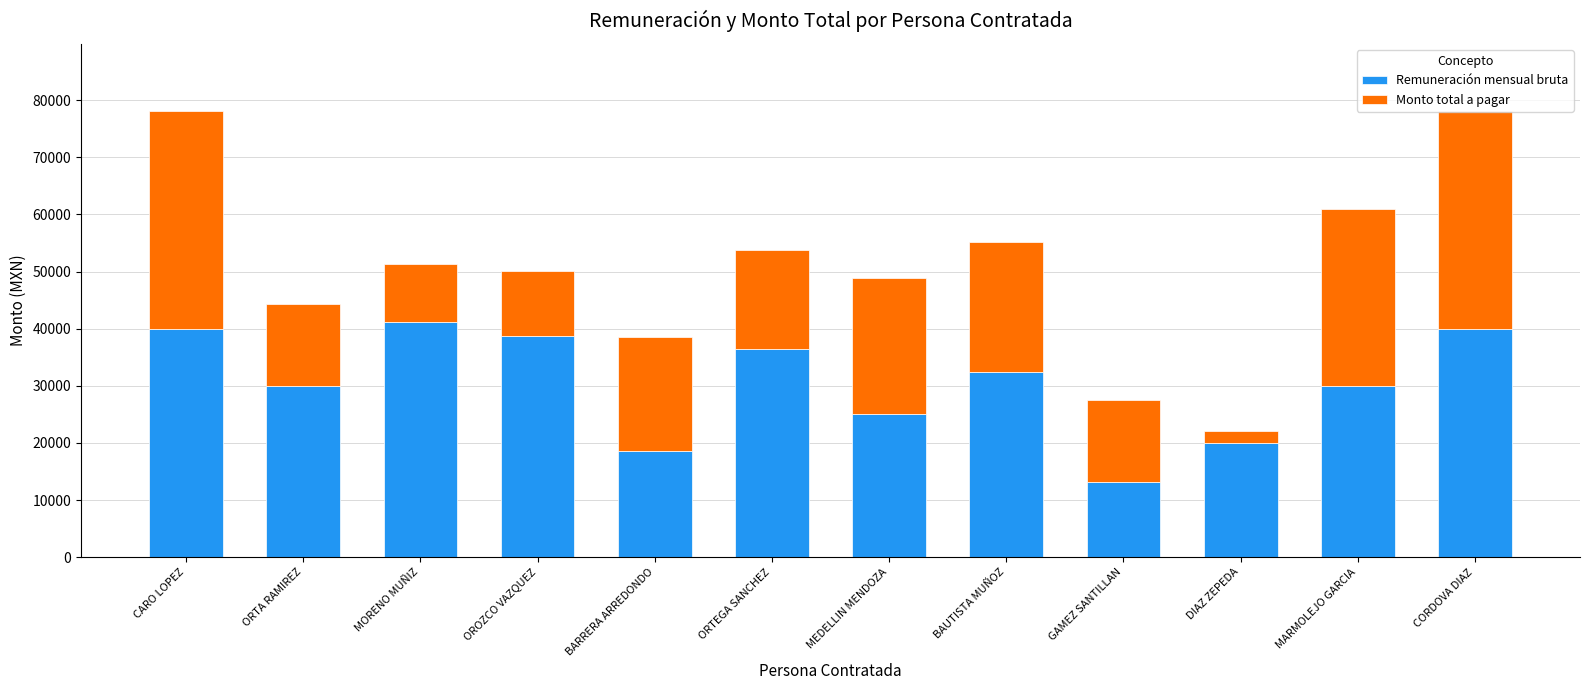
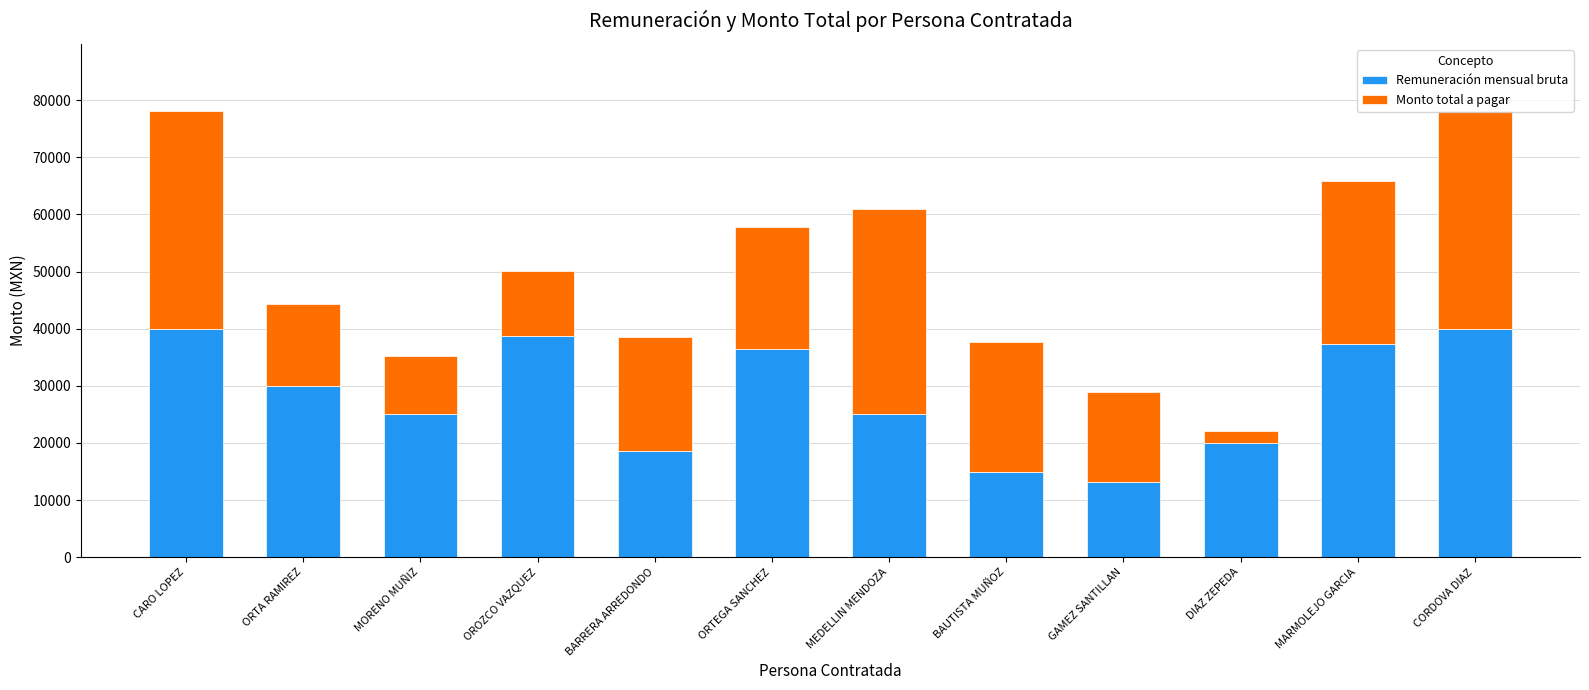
  {
    "Remuneración mensual bruta": {
      "CARO LOPEZ": 40000,
      "ORTA RAMIREZ": 30000,
-     "MORENO MUÑIZ": 41000,
+     "MORENO MUÑIZ": 25000,
      "OROZCO VAZQUEZ": 39000,
      "BARRERA ARREDONDO": 19000,
      "ORTEGA SANCHEZ": 36000,
      "MEDELLIN MENDOZA": 25000,
-     "BAUTISTA MUÑOZ": 32000,
+     "BAUTISTA MUÑOZ": 15000,
      "GAMEZ SANTILLAN": 13000,
      "DIAZ ZEPEDA": 20000,
-     "MARMOLEJO GARCIA": 30000,
+     "MARMOLEJO GARCIA": 37000,
      "CORDOVA DIAZ": 40000
    },
    "Monto total a pagar": {
      "CARO LOPEZ": 38000,
      "ORTA RAMIREZ": 14000,
      "MORENO MUÑIZ": 10000,
      "OROZCO VAZQUEZ": 11000,
      "BARRERA ARREDONDO": 20000,
-     "ORTEGA SANCHEZ": 17000,
-     "MEDELLIN MENDOZA": 24000,
+     "ORTEGA SANCHEZ": 21000,
+     "MEDELLIN MENDOZA": 36000,
      "BAUTISTA MUÑOZ": 23000,
-     "GAMEZ SANTILLAN": 14000,
+     "GAMEZ SANTILLAN": 16000,
      "DIAZ ZEPEDA": 2000,
-     "MARMOLEJO GARCIA": 31000
+     "MARMOLEJO GARCIA": 29000
    }
  }
